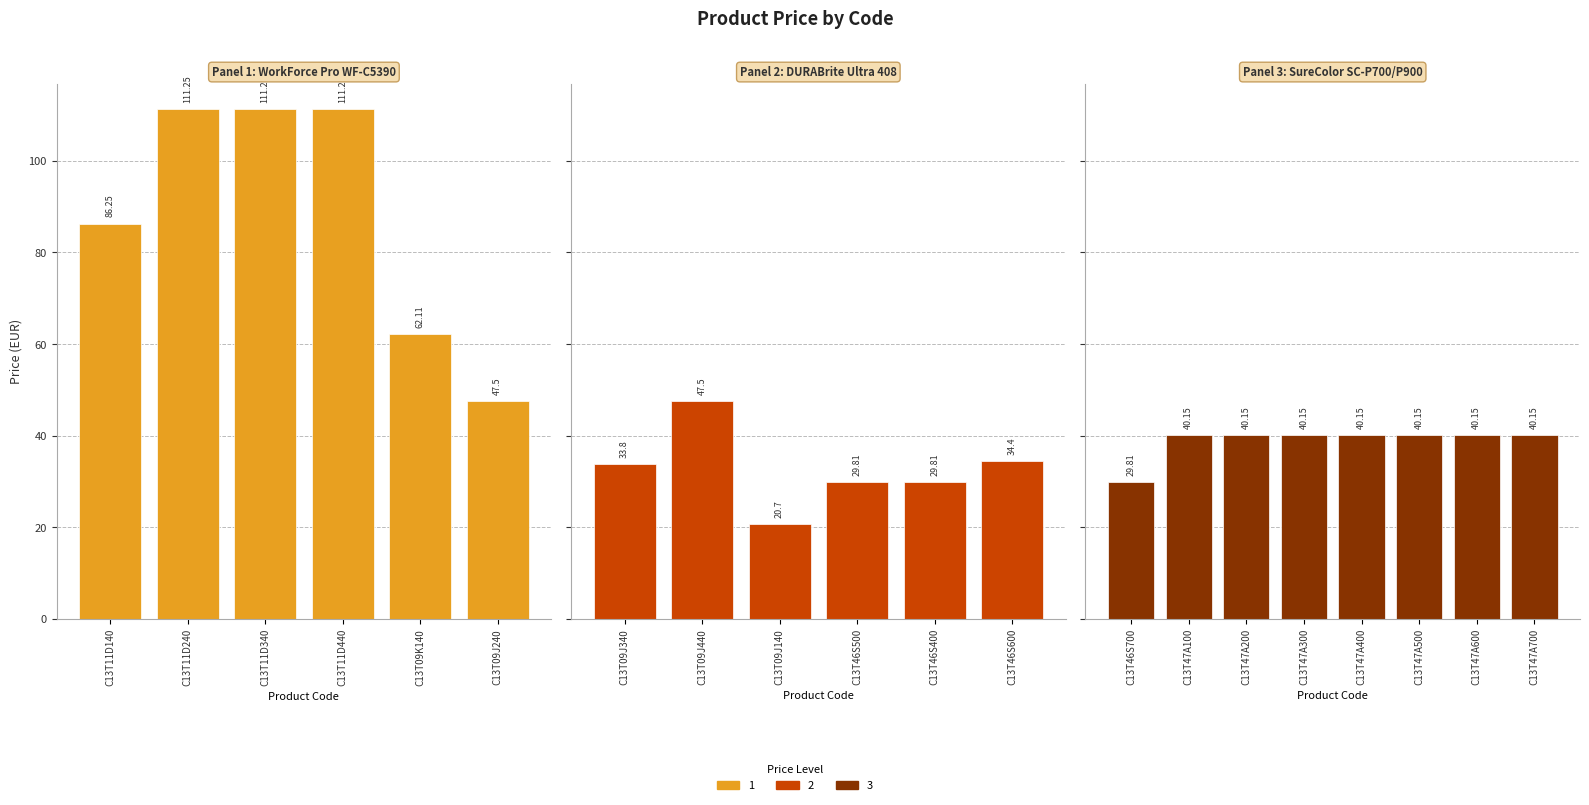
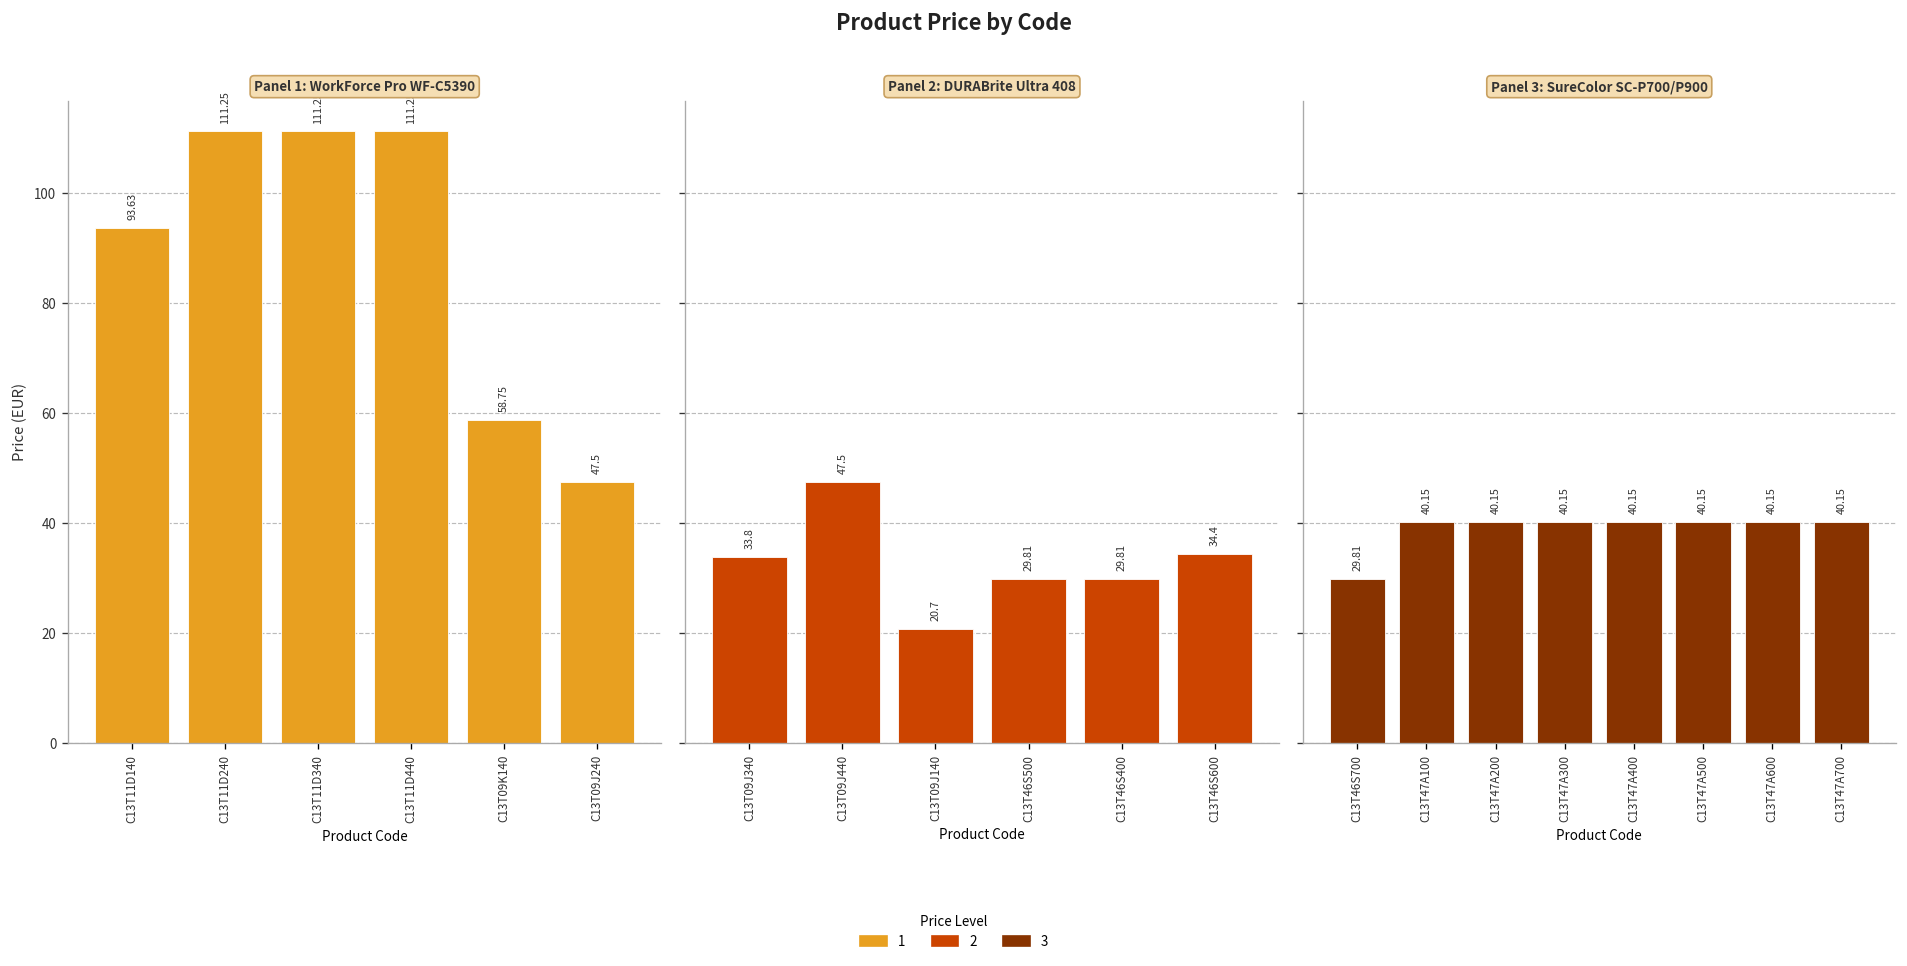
  {
    "Panel 1: WorkForce Pro WF-C5390": {
-     "C13T11D140": 86.25,
+     "C13T11D140": 93.63,
      "C13T11D240": 111.25,
      "C13T11D340": 111.25,
      "C13T11D440": 111.25,
-     "C13T09K140": 62.11,
+     "C13T09K140": 58.75,
      "C13T09J240": 47.5
    },
    "Panel 2: DURABrite Ultra 408": {
      "C13T09J340": 33.8,
      "C13T09J440": 47.5,
      "C13T09J140": 20.7,
      "C13T46S500": 29.81,
      "C13T46S400": 29.81,
      "C13T46S600": 34.4
    },
    "Panel 3: SureColor SC-P700/P900": {
      "C13T46S700": 29.81,
      "C13T47A100": 40.15,
      "C13T47A200": 40.15,
      "C13T47A300": 40.15,
      "C13T47A400": 40.15,
      "C13T47A500": 40.15,
      "C13T47A600": 40.15,
      "C13T47A700": 40.15
    }
  }
